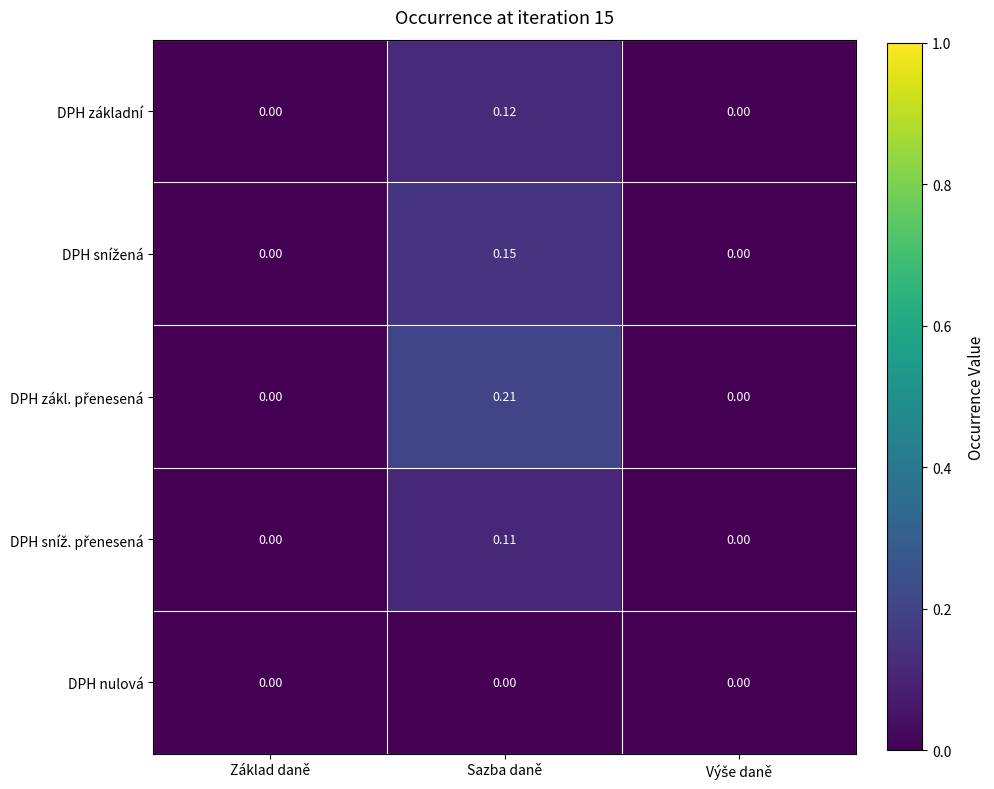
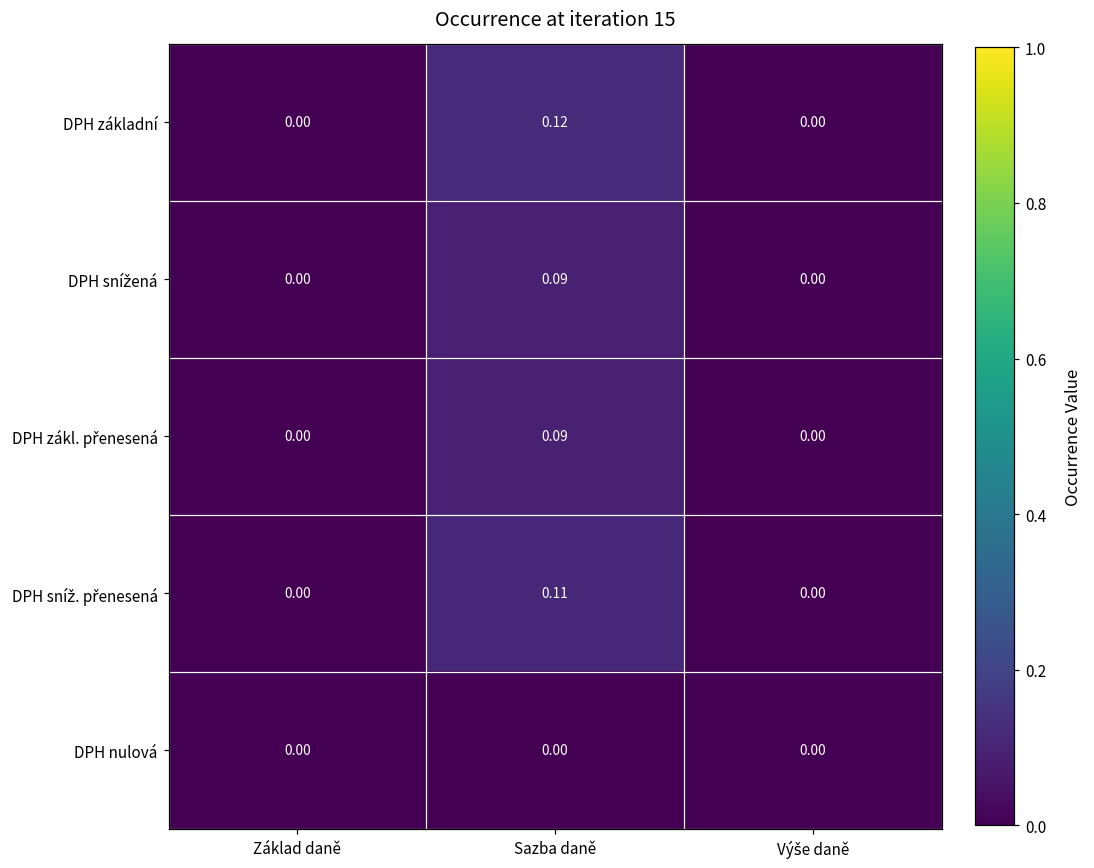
  {
    "DPH základní": {
      "Základ daně": 0.00,
      "Sazba daně": 0.12,
      "Výše daně": 0.00
    },
    "DPH snížená": {
      "Základ daně": 0.00,
-     "Sazba daně": 0.15,
+     "Sazba daně": 0.09,
      "Výše daně": 0.00
    },
    "DPH zákl. přenesená": {
      "Základ daně": 0.00,
-     "Sazba daně": 0.21,
+     "Sazba daně": 0.09,
      "Výše daně": 0.00
    },
    "DPH sníž. přenesená": {
      "Základ daně": 0.00,
      "Sazba daně": 0.11,
      "Výše daně": 0.00
    },
    "DPH nulová": {
      "Základ daně": 0.00,
      "Sazba daně": 0.00,
      "Výše daně": 0.00
    }
  }
